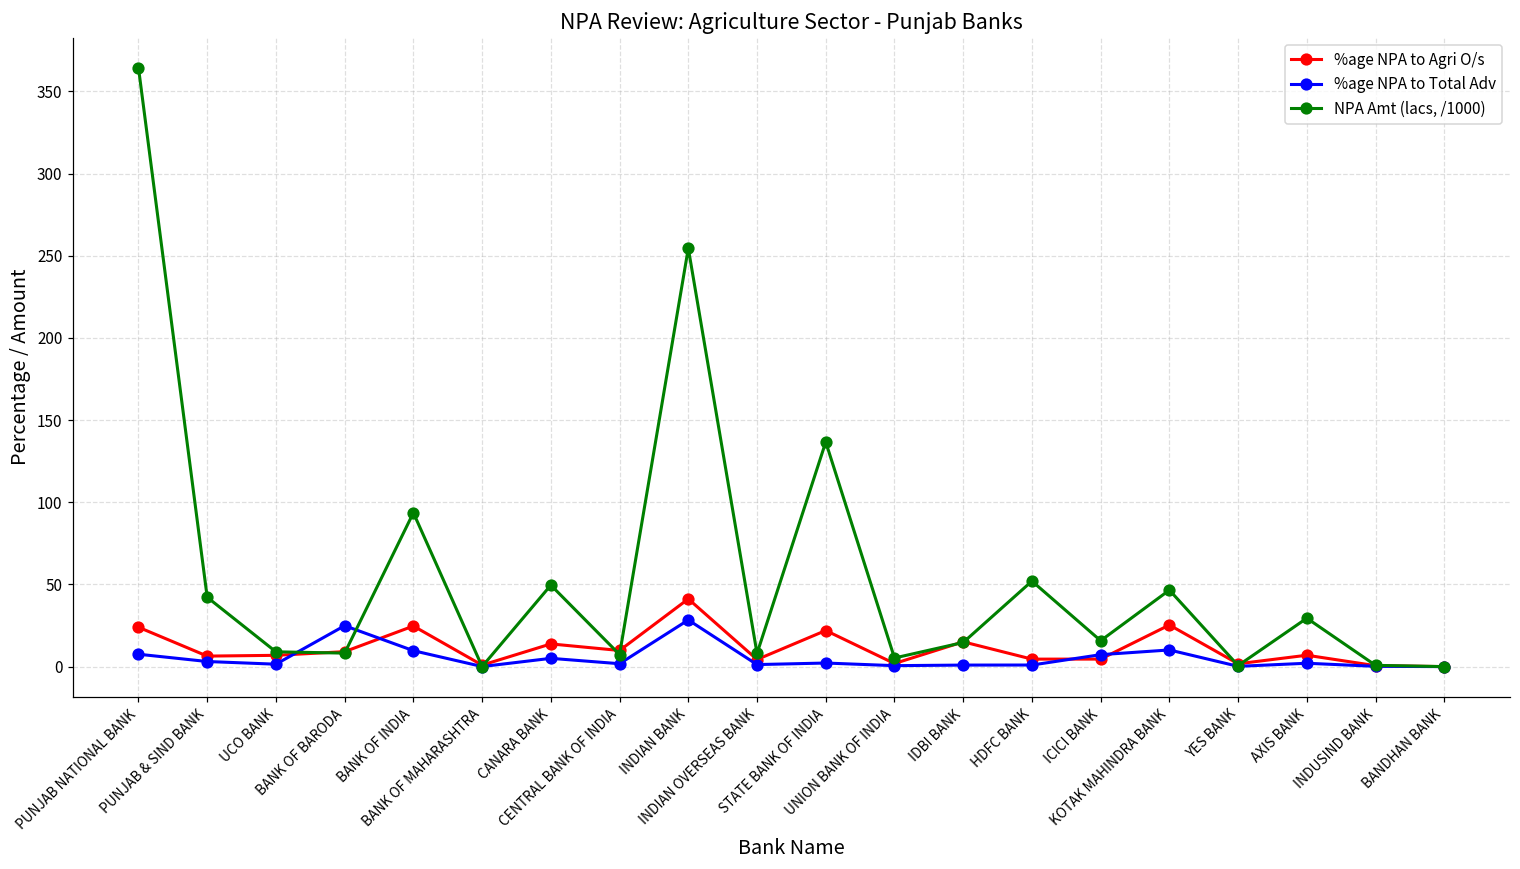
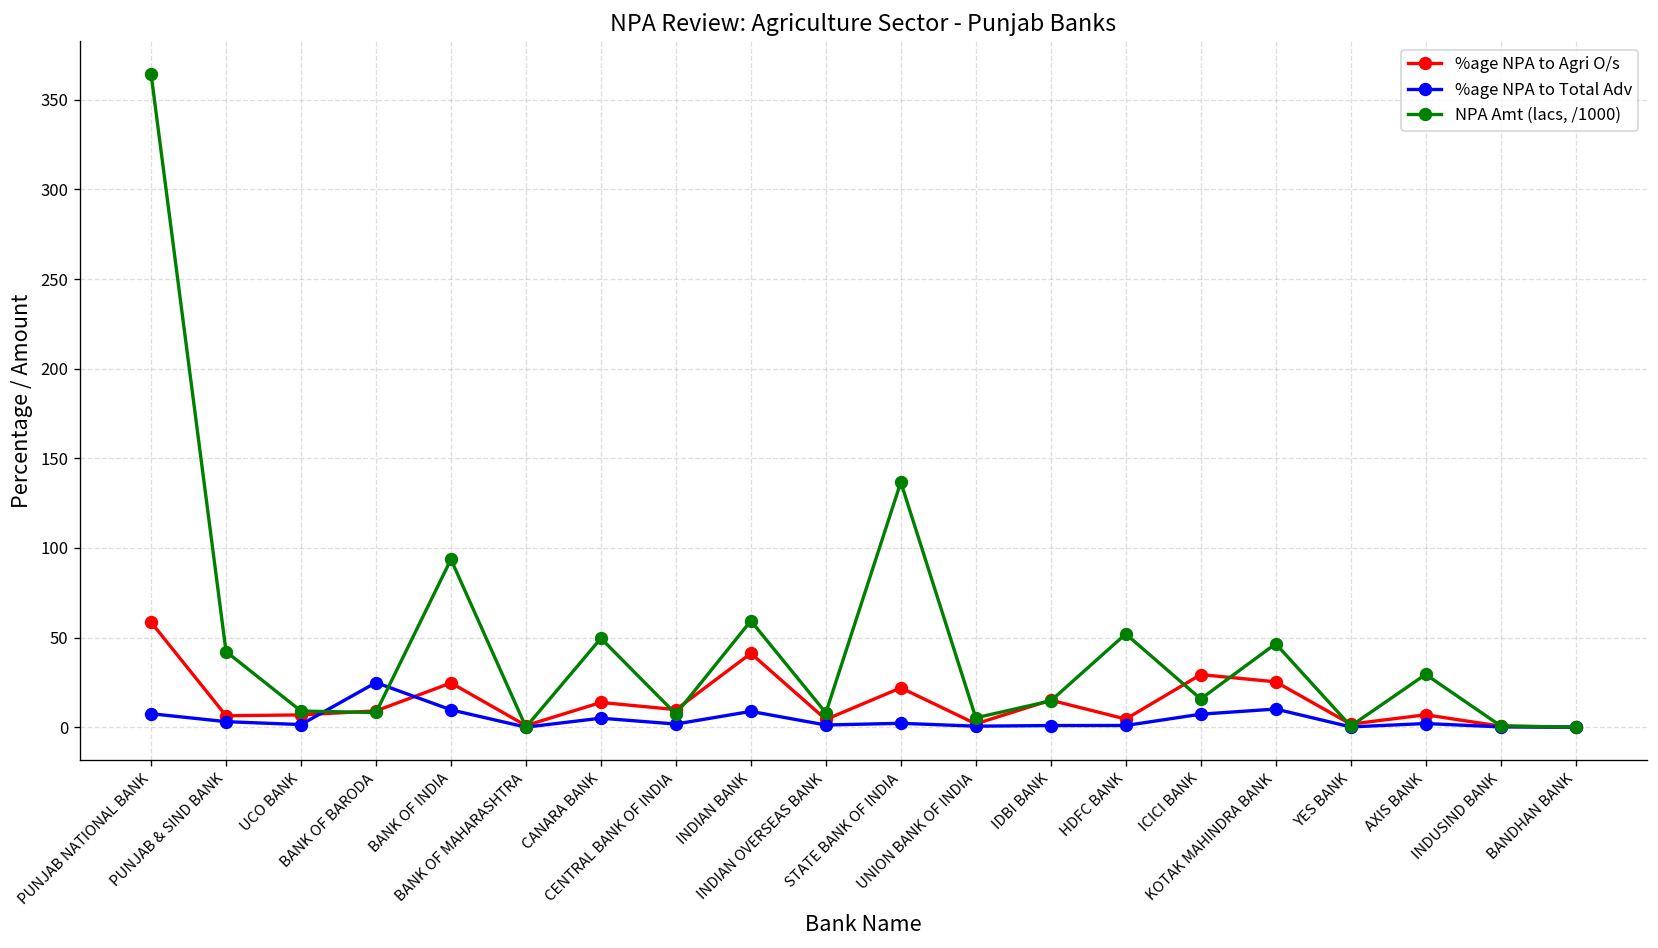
  {
    "%age NPA to Agri O/s": {
-     "PUNJAB NATIONAL BANK": 24,
+     "PUNJAB NATIONAL BANK": 59,
      "PUNJAB & SIND BANK": 6,
      "UCO BANK": 7,
      "BANK OF INDIA": 25,
      "CANARA BANK": 14,
      "CENTRAL BANK OF INDIA": 10,
      "INDIAN BANK": 41,
      "INDIAN OVERSEAS BANK": 4,
      "STATE BANK OF INDIA": 22,
      "HDFC BANK": 5,
-     "ICICI BANK": 5,
+     "ICICI BANK": 29,
      "KOTAK MAHINDRA BANK": 25,
      "AXIS BANK": 7
    },
    "%age NPA to Total Adv": {
      "PUNJAB NATIONAL BANK": 8,
      "PUNJAB & SIND BANK": 3,
      "UCO BANK": 1,
      "BANK OF BARODA": 25,
      "BANK OF INDIA": 10,
      "CANARA BANK": 5,
      "CENTRAL BANK OF INDIA": 2,
-     "INDIAN BANK": 28,
+     "INDIAN BANK": 9,
      "INDIAN OVERSEAS BANK": 1,
      "STATE BANK OF INDIA": 2,
      "IDBI BANK": 1,
      "HDFC BANK": 1,
      "ICICI BANK": 7,
      "KOTAK MAHINDRA BANK": 10,
      "AXIS BANK": 2
    },
    "NPA Amt (lacs, /1000)": {
      "PUNJAB NATIONAL BANK": 364,
      "PUNJAB & SIND BANK": 42,
      "UCO BANK": 9,
      "BANK OF INDIA": 94,
      "CANARA BANK": 50,
      "CENTRAL BANK OF INDIA": 7,
-     "INDIAN BANK": 255,
+     "INDIAN BANK": 59,
      "INDIAN OVERSEAS BANK": 8,
      "STATE BANK OF INDIA": 137,
      "UNION BANK OF INDIA": 5,
      "HDFC BANK": 52,
      "ICICI BANK": 16,
      "KOTAK MAHINDRA BANK": 47,
      "AXIS BANK": 29
    }
  }
